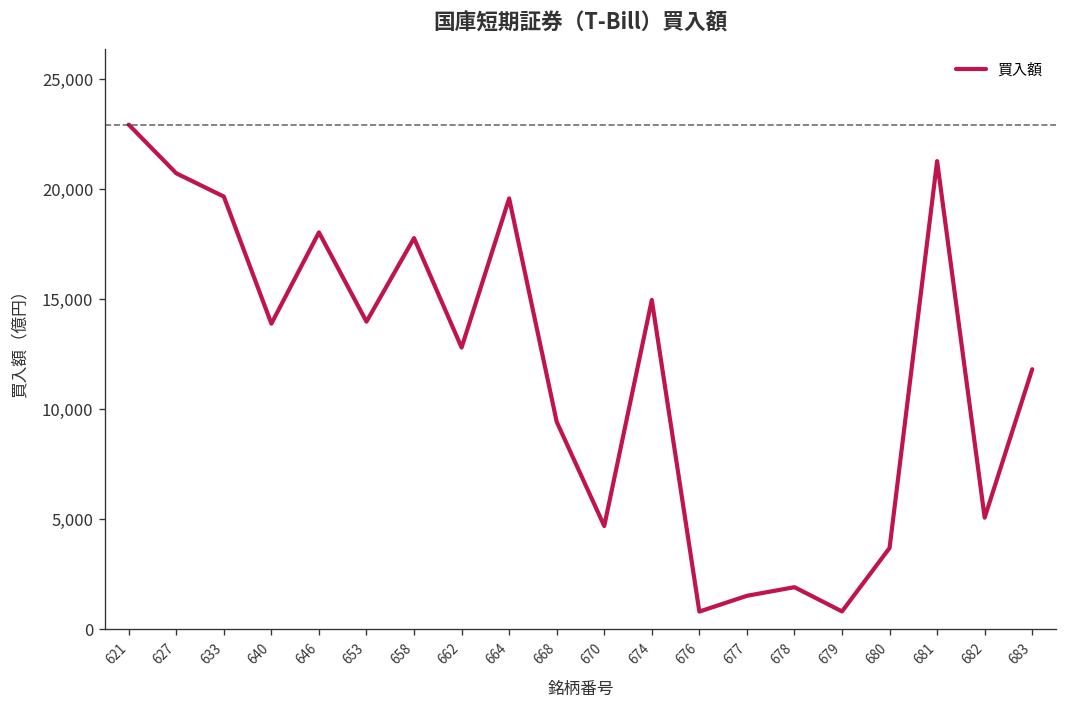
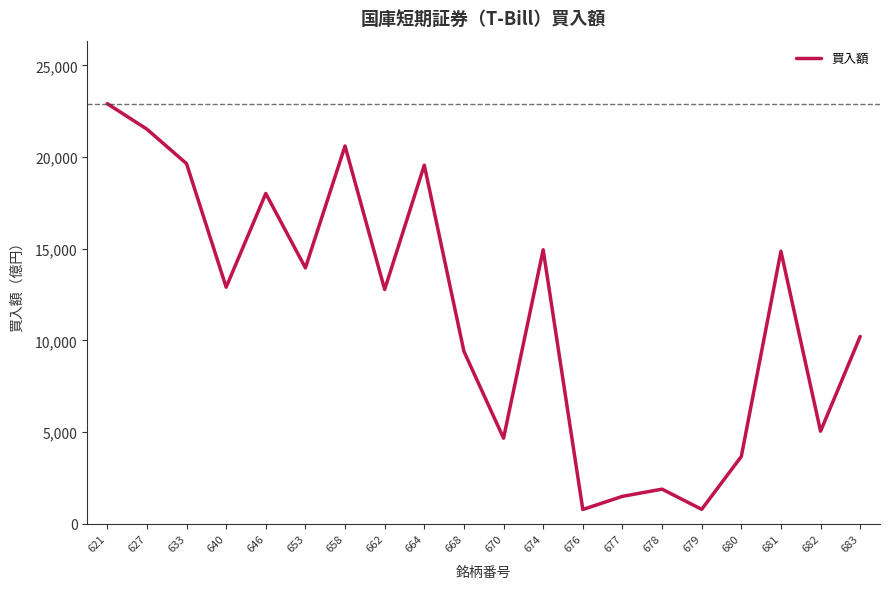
  {
    "621": "22,900",
-   "627": "20,700",
+   "627": "21,500",
    "633": "19,600",
-   "640": "13,900",
+   "640": "12,900",
    "646": "18,000",
    "653": "14,000",
-   "658": "17,800",
+   "658": "20,600",
    "662": "12,800",
    "664": "19,600",
    "668": "9,400",
    "670": "4,700",
    "674": "14,900",
    "676": "800",
    "677": "1,500",
    "678": "1,900",
    "679": "800",
    "680": "3,700",
-   "681": "21,200",
+   "681": "14,900",
    "682": "5,100",
-   "683": "11,800"
+   "683": "10,200"
  }
